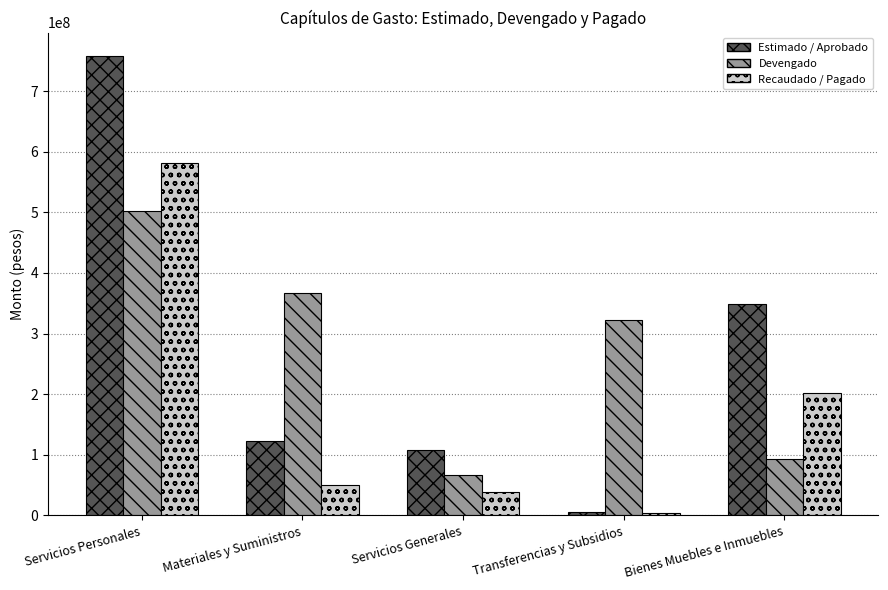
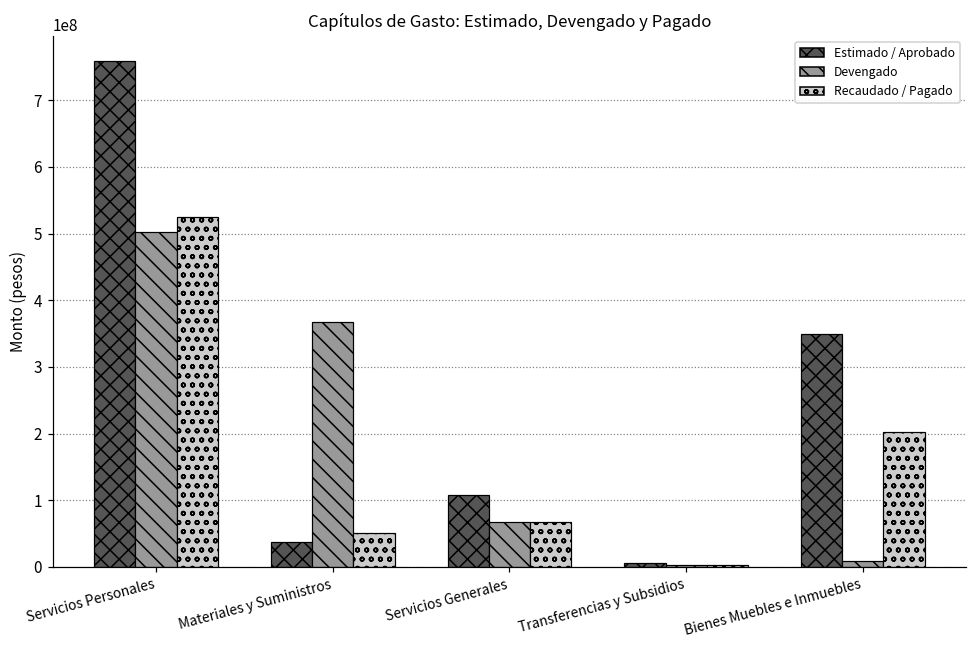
  {
    "Estimado / Aprobado": {
      "Servicios Personales": 760000000,
-     "Materiales y Suministros": 120000000,
+     "Materiales y Suministros": 40000000,
      "Servicios Generales": 110000000,
      "Transferencias y Subsidios": 10000000,
      "Bienes Muebles e Inmuebles": 350000000
    },
    "Devengado": {
      "Servicios Personales": 500000000,
      "Materiales y Suministros": 370000000,
      "Servicios Generales": 70000000,
-     "Transferencias y Subsidios": 320000000,
-     "Bienes Muebles e Inmuebles": 90000000
+     "Transferencias y Subsidios": 0,
+     "Bienes Muebles e Inmuebles": 10000000
    },
    "Recaudado / Pagado": {
-     "Servicios Personales": 580000000,
+     "Servicios Personales": 530000000,
      "Materiales y Suministros": 50000000,
-     "Servicios Generales": 40000000,
+     "Servicios Generales": 70000000,
      "Bienes Muebles e Inmuebles": 200000000
    }
  }
